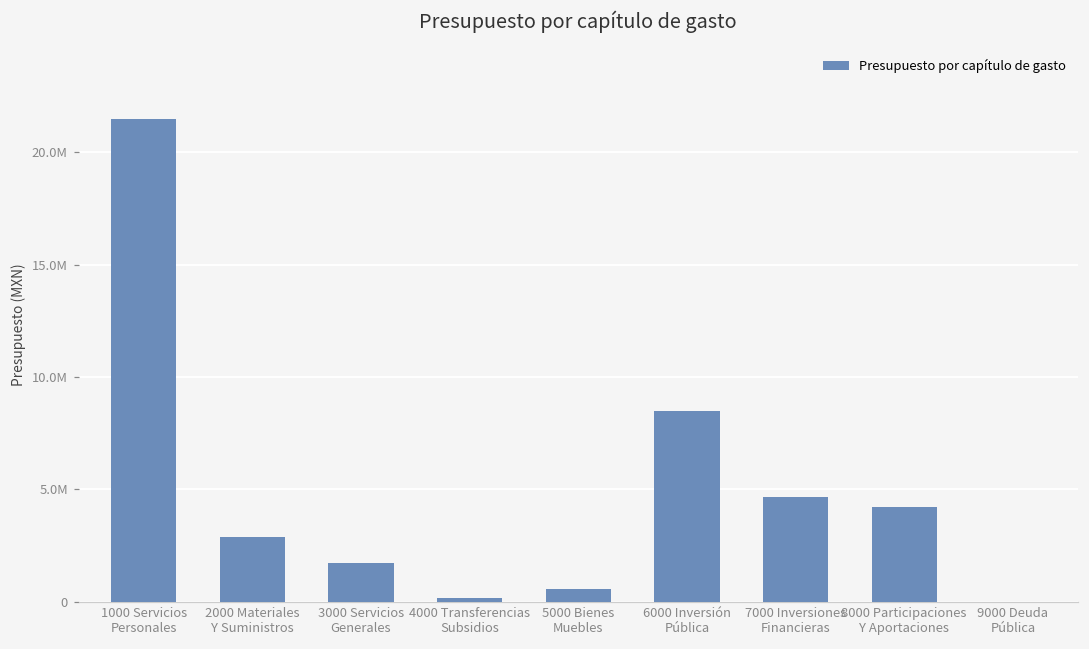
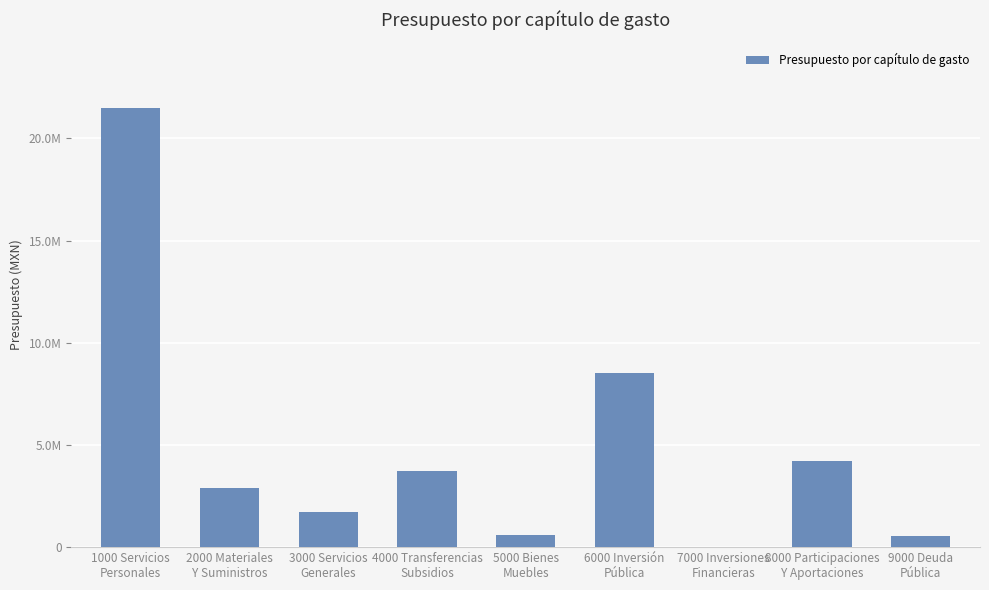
  {
    "1000 Servicios Personales": 21500000,
    "2000 Materiales Y Suministros": 2900000,
    "3000 Servicios Generales": 1700000,
-   "4000 Transferencias Subsidios": 200000,
+   "4000 Transferencias Subsidios": 3700000,
    "5000 Bienes Muebles": 600000,
    "6000 Inversión Pública": 8500000,
-   "7000 Inversiones Financieras": 4600000,
+   "7000 Inversiones Financieras": 0,
    "8000 Participaciones Y Aportaciones": 4200000,
-   "9000 Deuda Pública": 0
+   "9000 Deuda Pública": 600000
  }
